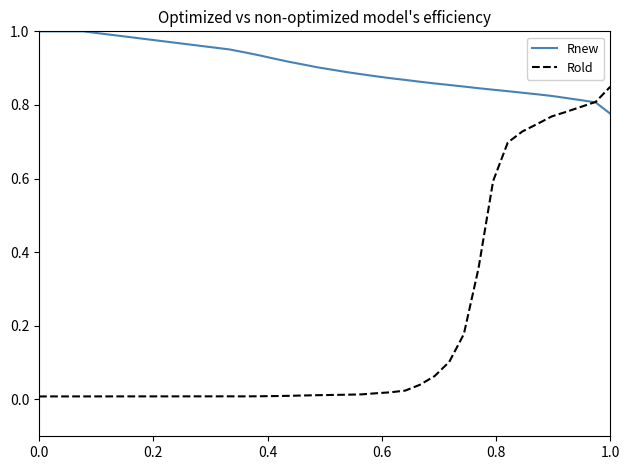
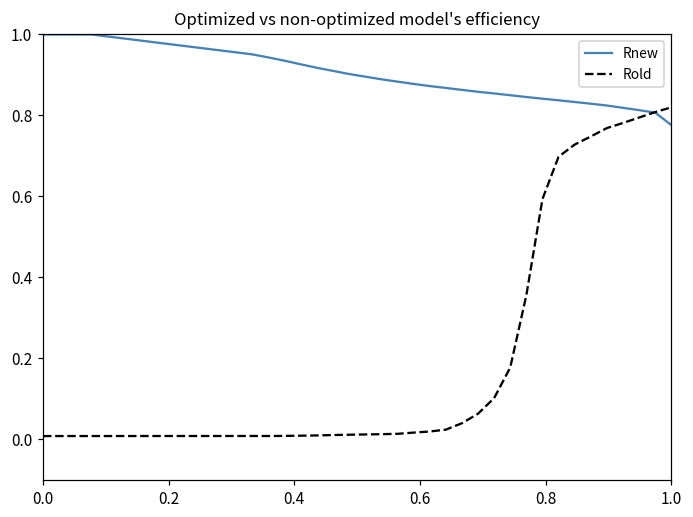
  {
    "Rnew": {
      "0.0": 1.00,
      "1.0": 0.78
    },
    "Rold": {
      "0.0": 0.01,
-     "1.0": 0.85
+     "1.0": 0.82
    }
  }
